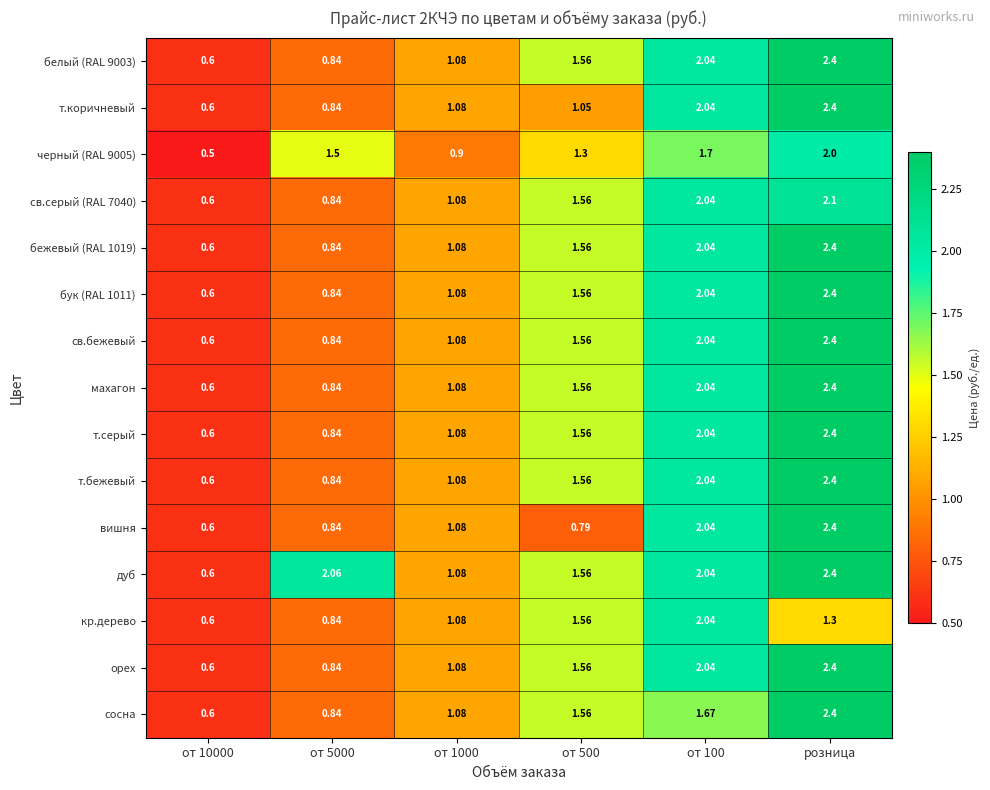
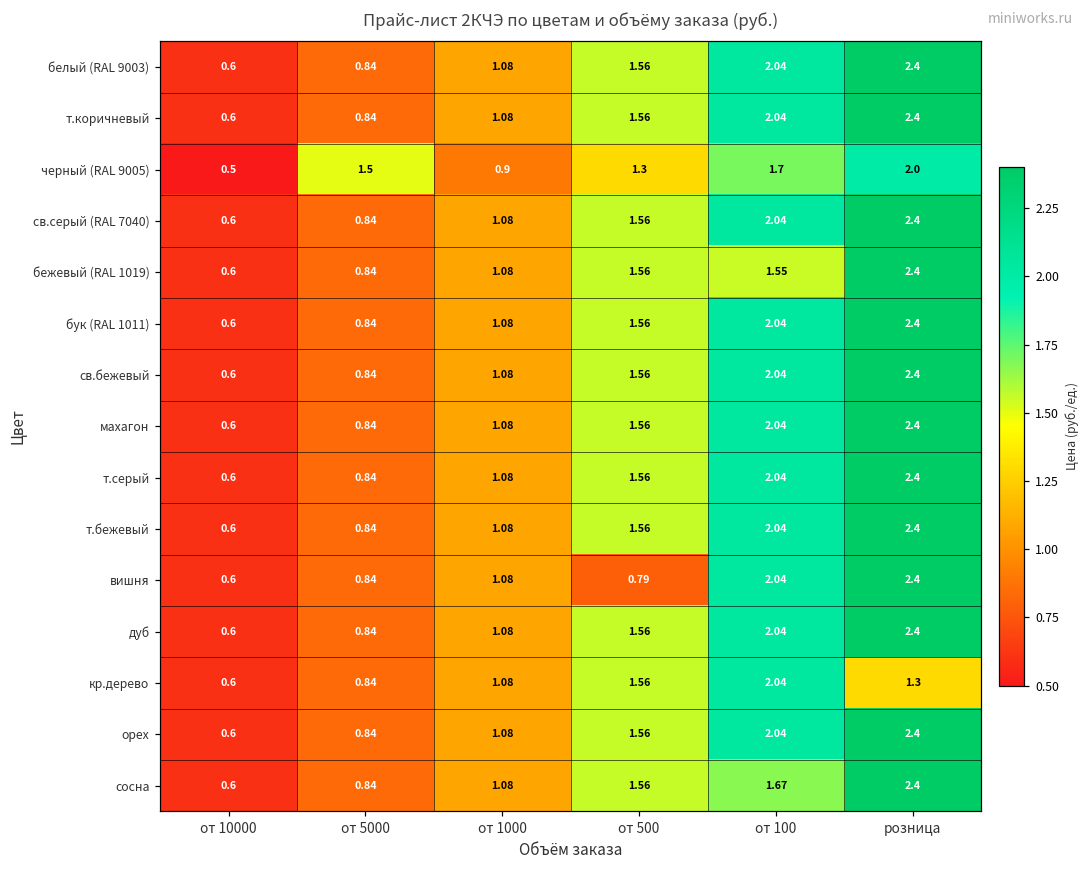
  {
    "белый (RAL 9003)": {
      "от 10000": 0.6,
      "от 5000": 0.84,
      "от 1000": 1.08,
      "от 500": 1.56,
      "от 100": 2.04,
      "розница": 2.4
    },
    "т.коричневый": {
      "от 10000": 0.6,
      "от 5000": 0.84,
      "от 1000": 1.08,
-     "от 500": 1.05,
+     "от 500": 1.56,
      "от 100": 2.04,
      "розница": 2.4
    },
    "черный (RAL 9005)": {
      "от 10000": 0.5,
      "от 5000": 1.5,
      "от 1000": 0.9,
      "от 500": 1.3,
      "от 100": 1.7,
      "розница": 2.0
    },
    "св.серый (RAL 7040)": {
      "от 10000": 0.6,
      "от 5000": 0.84,
      "от 1000": 1.08,
      "от 500": 1.56,
      "от 100": 2.04,
-     "розница": 2.1
+     "розница": 2.4
    },
    "бежевый (RAL 1019)": {
      "от 10000": 0.6,
      "от 5000": 0.84,
      "от 1000": 1.08,
      "от 500": 1.56,
-     "от 100": 2.04,
+     "от 100": 1.55,
      "розница": 2.4
    },
    "бук (RAL 1011)": {
      "от 10000": 0.6,
      "от 5000": 0.84,
      "от 1000": 1.08,
      "от 500": 1.56,
      "от 100": 2.04,
      "розница": 2.4
    },
    "св.бежевый": {
      "от 10000": 0.6,
      "от 5000": 0.84,
      "от 1000": 1.08,
      "от 500": 1.56,
      "от 100": 2.04,
      "розница": 2.4
    },
    "махагон": {
      "от 10000": 0.6,
      "от 5000": 0.84,
      "от 1000": 1.08,
      "от 500": 1.56,
      "от 100": 2.04,
      "розница": 2.4
    },
    "т.серый": {
      "от 10000": 0.6,
      "от 5000": 0.84,
      "от 1000": 1.08,
      "от 500": 1.56,
      "от 100": 2.04,
      "розница": 2.4
    },
    "т.бежевый": {
      "от 10000": 0.6,
      "от 5000": 0.84,
      "от 1000": 1.08,
      "от 500": 1.56,
      "от 100": 2.04,
      "розница": 2.4
    },
    "вишня": {
      "от 10000": 0.6,
      "от 5000": 0.84,
      "от 1000": 1.08,
      "от 500": 0.79,
      "от 100": 2.04,
      "розница": 2.4
    },
    "дуб": {
      "от 10000": 0.6,
-     "от 5000": 2.06,
+     "от 5000": 0.84,
      "от 1000": 1.08,
      "от 500": 1.56,
      "от 100": 2.04,
      "розница": 2.4
    },
    "кр.дерево": {
      "от 10000": 0.6,
      "от 5000": 0.84,
      "от 1000": 1.08,
      "от 500": 1.56,
      "от 100": 2.04,
      "розница": 1.3
    },
    "орех": {
      "от 10000": 0.6,
      "от 5000": 0.84,
      "от 1000": 1.08,
      "от 500": 1.56,
      "от 100": 2.04,
      "розница": 2.4
    },
    "сосна": {
      "от 10000": 0.6,
      "от 5000": 0.84,
      "от 1000": 1.08,
      "от 500": 1.56,
      "от 100": 1.67,
      "розница": 2.4
    }
  }
